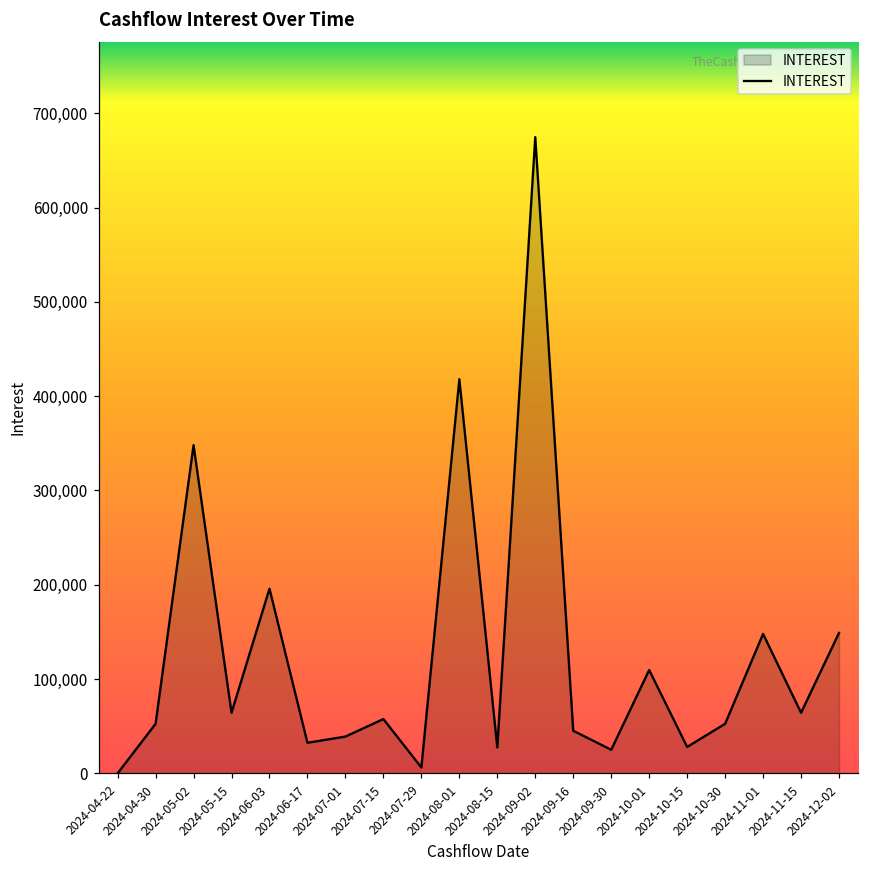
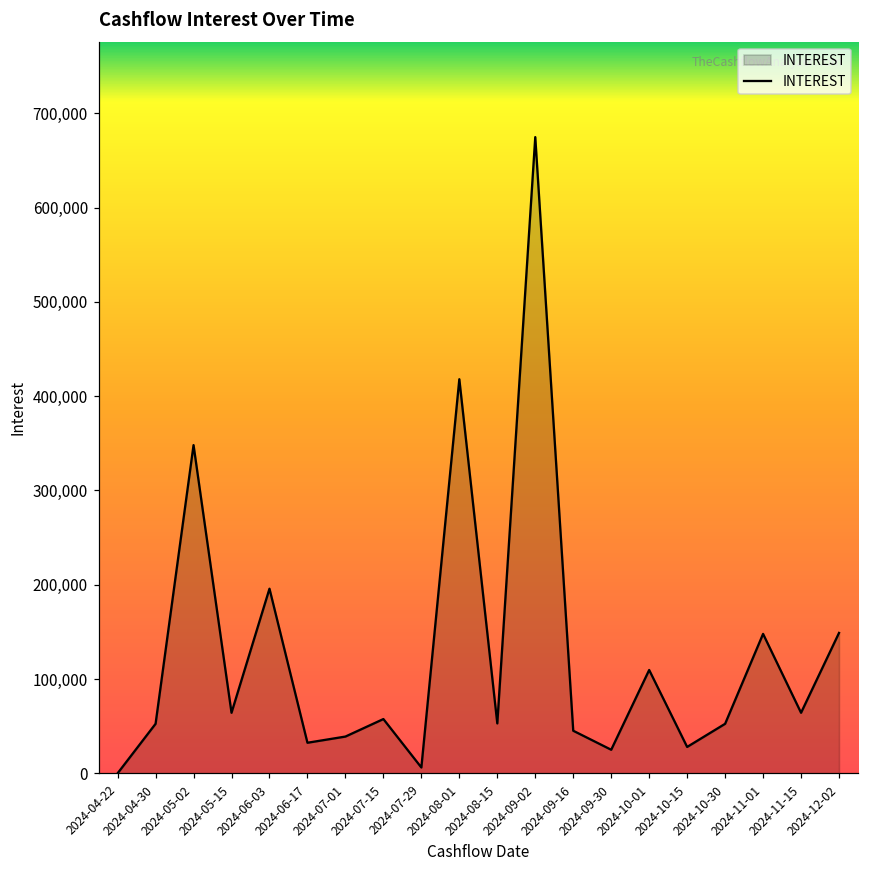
  {
    "2024-04-22": "0",
    "2024-04-30": "50,000",
    "2024-05-02": "350,000",
    "2024-05-15": "60,000",
    "2024-06-03": "200,000",
    "2024-06-17": "30,000",
    "2024-07-01": "40,000",
    "2024-07-15": "60,000",
    "2024-07-29": "10,000",
    "2024-08-01": "420,000",
-   "2024-08-15": "30,000",
+   "2024-08-15": "50,000",
    "2024-09-02": "670,000",
    "2024-09-16": "50,000",
    "2024-09-30": "20,000",
    "2024-10-01": "110,000",
    "2024-10-15": "30,000",
    "2024-10-30": "50,000",
    "2024-11-01": "150,000",
    "2024-11-15": "60,000",
    "2024-12-02": "150,000"
  }
